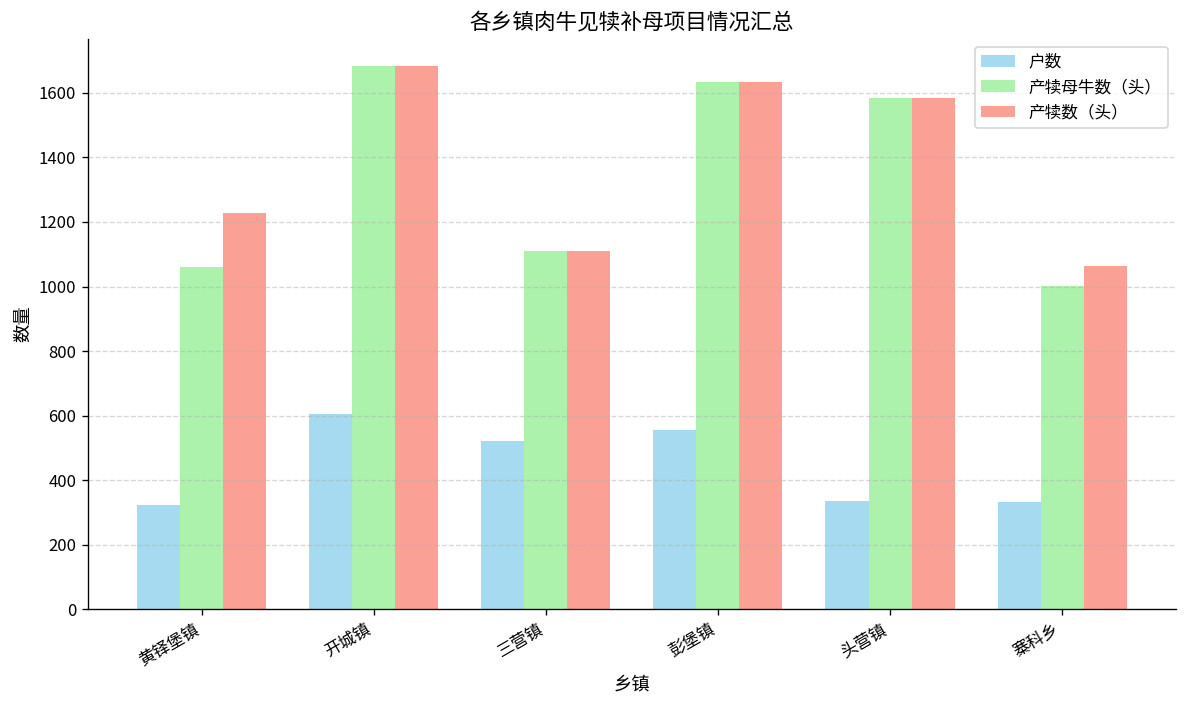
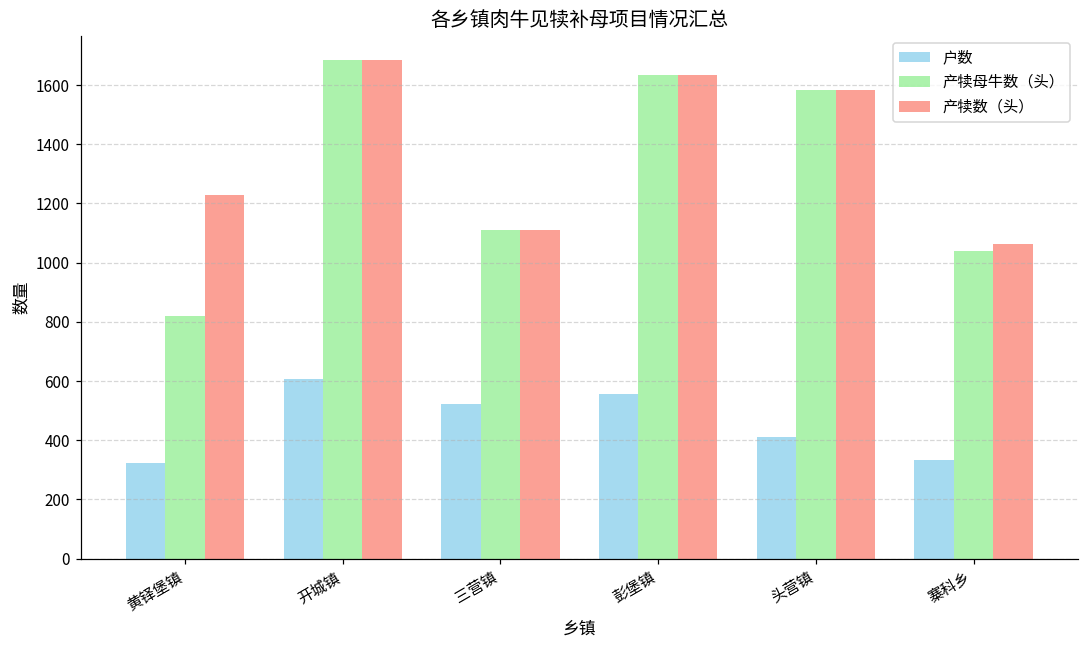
  {
    "户数": {
      "黄铎堡镇": 320,
      "开城镇": 610,
      "三营镇": 520,
      "彭堡镇": 560,
-     "头营镇": 340,
+     "头营镇": 410,
      "寨科乡": 330
    },
    "产犊母牛数（头）": {
-     "黄铎堡镇": 1060,
+     "黄铎堡镇": 820,
      "开城镇": 1680,
      "三营镇": 1110,
      "彭堡镇": 1630,
      "头营镇": 1580,
-     "寨科乡": 1000
+     "寨科乡": 1040
    },
    "产犊数（头）": {
      "黄铎堡镇": 1230,
      "开城镇": 1680,
      "三营镇": 1110,
      "彭堡镇": 1630,
      "头营镇": 1580,
      "寨科乡": 1060
    }
  }
